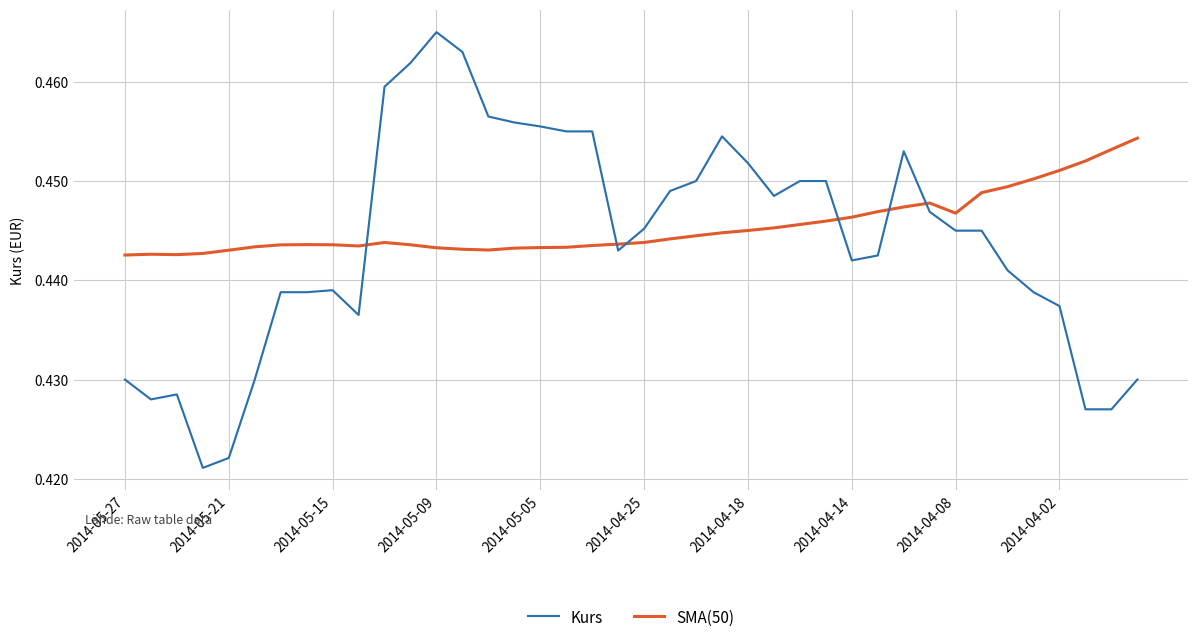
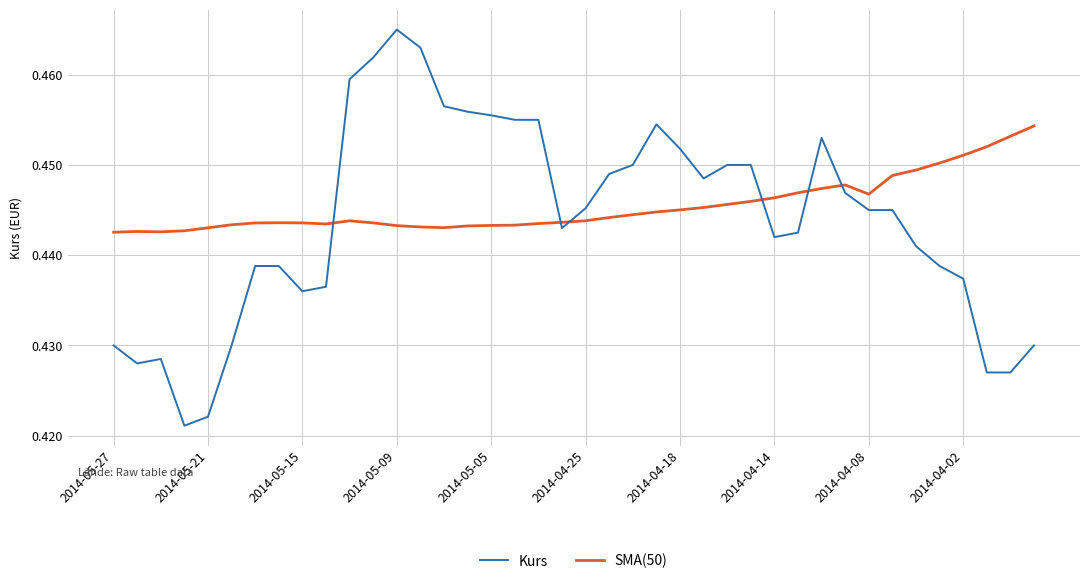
  {
    "Kurs": {
      "2014-05-27": 0.430,
      "2014-05-21": 0.422,
-     "2014-05-15": 0.439,
+     "2014-05-15": 0.436,
      "2014-05-09": 0.465,
      "2014-05-05": 0.456,
      "2014-04-25": 0.445,
      "2014-04-18": 0.452,
      "2014-04-14": 0.442,
      "2014-04-08": 0.445,
      "2014-04-02": 0.437
    },
    "SMA(50)": {
      "2014-05-27": 0.443,
      "2014-05-21": 0.443,
      "2014-05-15": 0.444,
      "2014-05-09": 0.443,
      "2014-05-05": 0.443,
      "2014-04-25": 0.444,
      "2014-04-18": 0.445,
      "2014-04-14": 0.446,
      "2014-04-08": 0.447,
      "2014-04-02": 0.451
    }
  }
